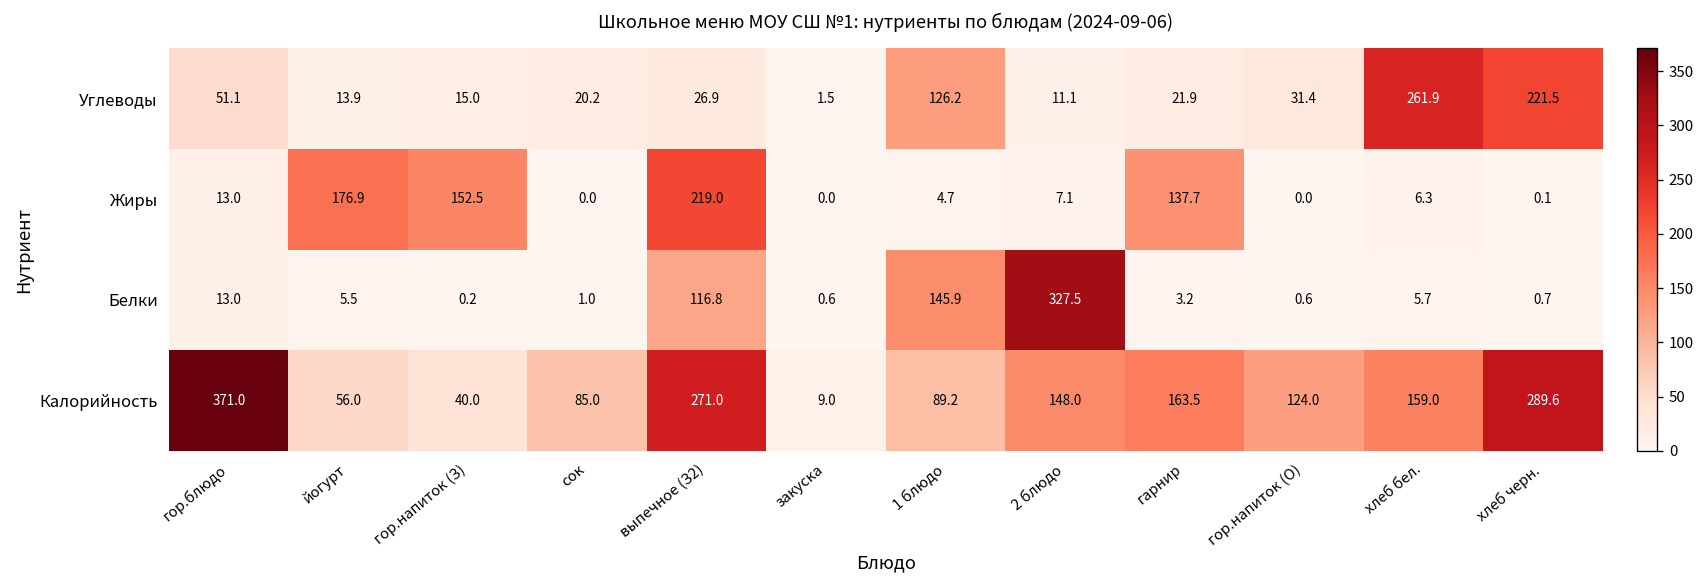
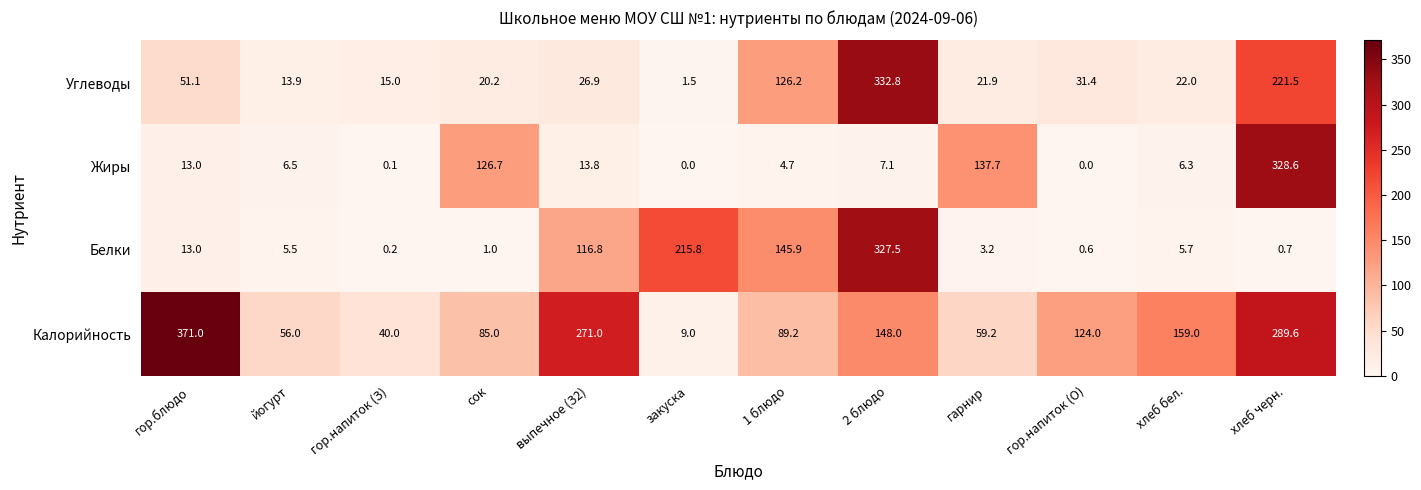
  {
    "Углеводы": {
      "гор.блюдо": 51.1,
      "йогурт": 13.9,
      "гор.напиток (З)": 15.0,
      "сок": 20.2,
      "выпечное (З2)": 26.9,
      "закуска": 1.5,
      "1 блюдо": 126.2,
-     "2 блюдо": 11.1,
+     "2 блюдо": 332.8,
      "гарнир": 21.9,
      "гор.напиток (О)": 31.4,
-     "хлеб бел.": 261.9,
+     "хлеб бел.": 22.0,
      "хлеб черн.": 221.5
    },
    "Жиры": {
      "гор.блюдо": 13.0,
-     "йогурт": 176.9,
-     "гор.напиток (З)": 152.5,
-     "сок": 0.0,
-     "выпечное (З2)": 219.0,
+     "йогурт": 6.5,
+     "гор.напиток (З)": 0.1,
+     "сок": 126.7,
+     "выпечное (З2)": 13.8,
      "закуска": 0.0,
      "1 блюдо": 4.7,
      "2 блюдо": 7.1,
      "гарнир": 137.7,
      "гор.напиток (О)": 0.0,
      "хлеб бел.": 6.3,
-     "хлеб черн.": 0.1
+     "хлеб черн.": 328.6
    },
    "Белки": {
      "гор.блюдо": 13.0,
      "йогурт": 5.5,
      "гор.напиток (З)": 0.2,
      "сок": 1.0,
      "выпечное (З2)": 116.8,
-     "закуска": 0.6,
+     "закуска": 215.8,
      "1 блюдо": 145.9,
      "2 блюдо": 327.5,
      "гарнир": 3.2,
      "гор.напиток (О)": 0.6,
      "хлеб бел.": 5.7,
      "хлеб черн.": 0.7
    },
    "Калорийность": {
      "гор.блюдо": 371.0,
      "йогурт": 56.0,
      "гор.напиток (З)": 40.0,
      "сок": 85.0,
      "выпечное (З2)": 271.0,
      "закуска": 9.0,
      "1 блюдо": 89.2,
      "2 блюдо": 148.0,
-     "гарнир": 163.5,
+     "гарнир": 59.2,
      "гор.напиток (О)": 124.0,
      "хлеб бел.": 159.0,
      "хлеб черн.": 289.6
    }
  }
